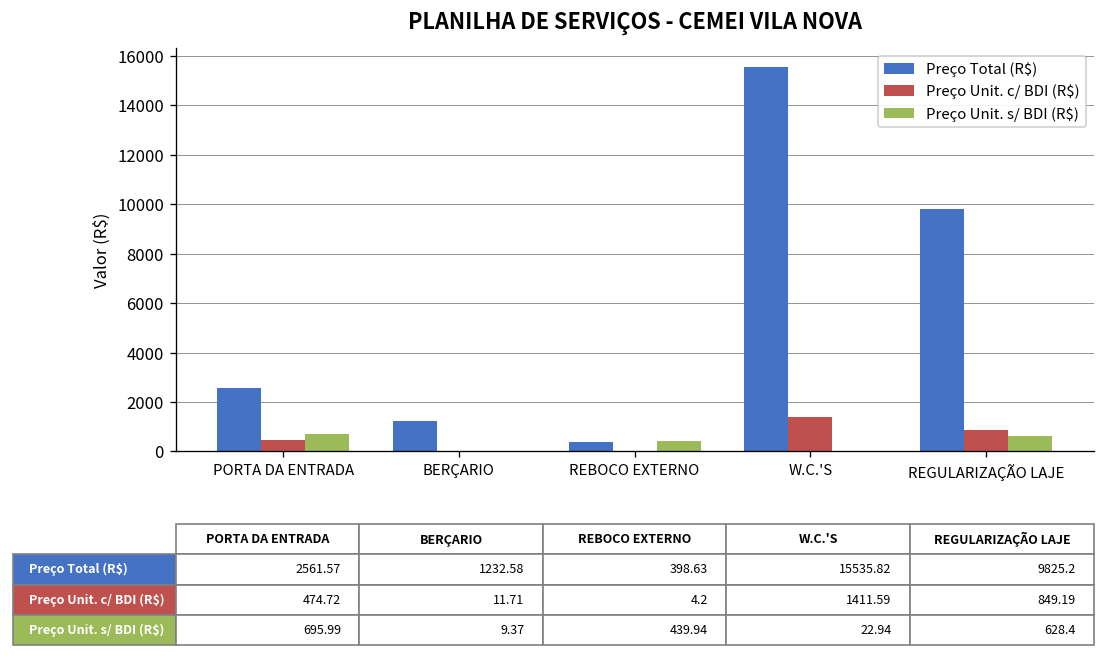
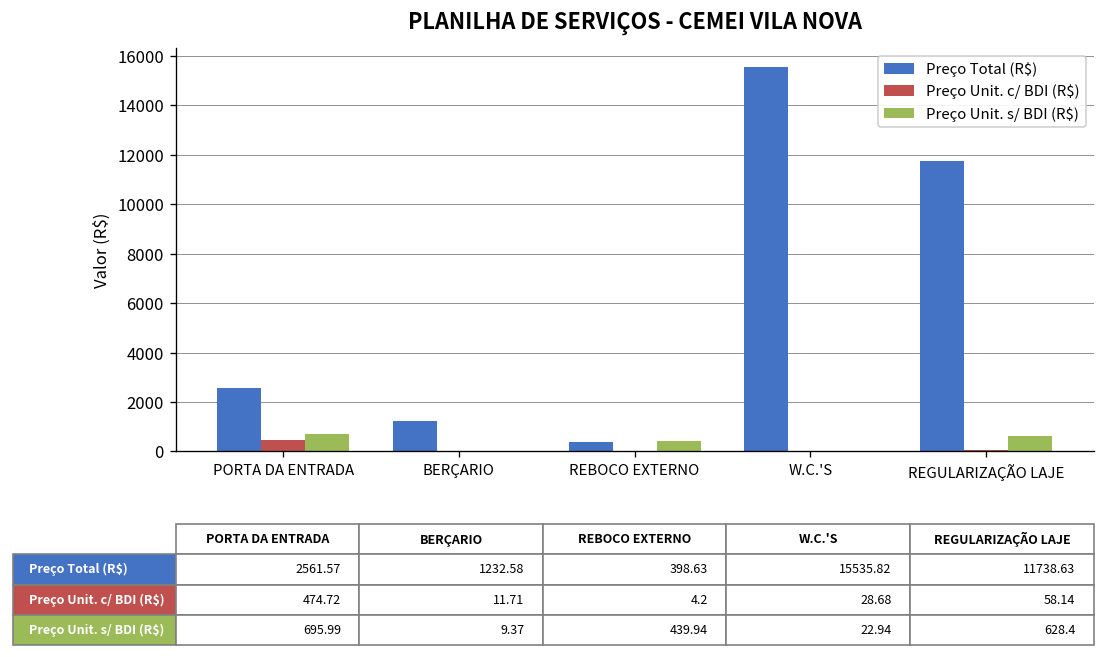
  {
    "Preço Total (R$)": {
-     "REGULARIZAÇÃO LAJE": 9825.2
+     "REGULARIZAÇÃO LAJE": 11738.63
    },
    "Preço Unit. c/ BDI (R$)": {
-     "W.C.'S": 1411.59,
-     "REGULARIZAÇÃO LAJE": 849.19
+     "W.C.'S": 28.68,
+     "REGULARIZAÇÃO LAJE": 58.14
    },
    "Preço Unit. s/ BDI (R$)": {
      "PORTA DA ENTRADA": 700,
      "REBOCO EXTERNO": 400,
      "REGULARIZAÇÃO LAJE": 600
    }
  }
